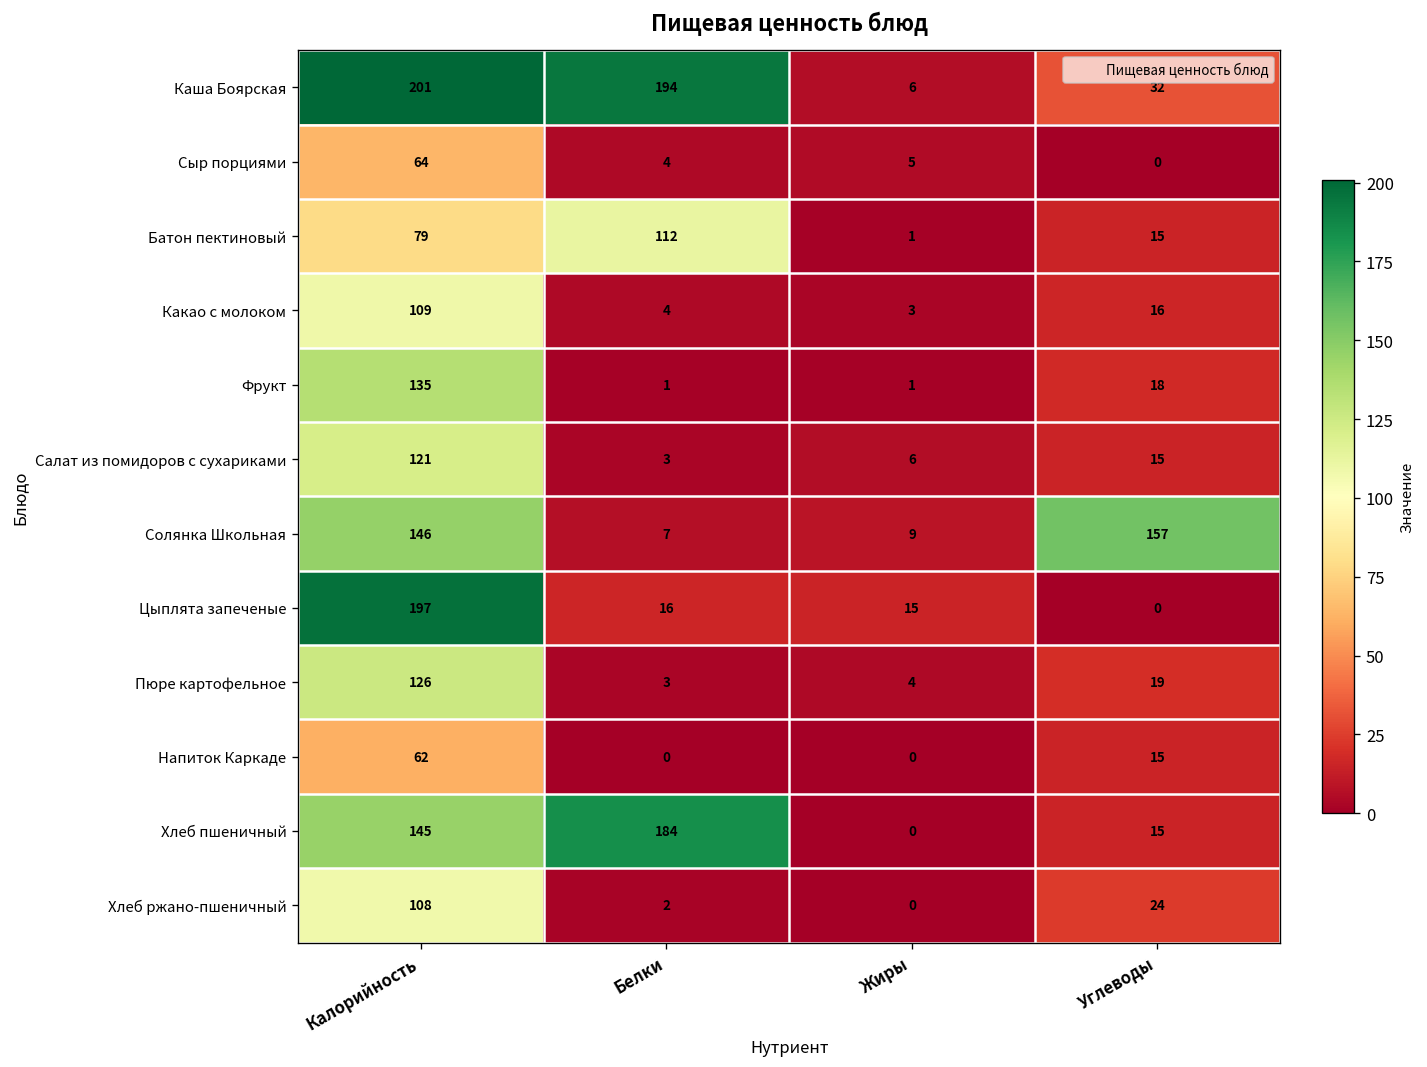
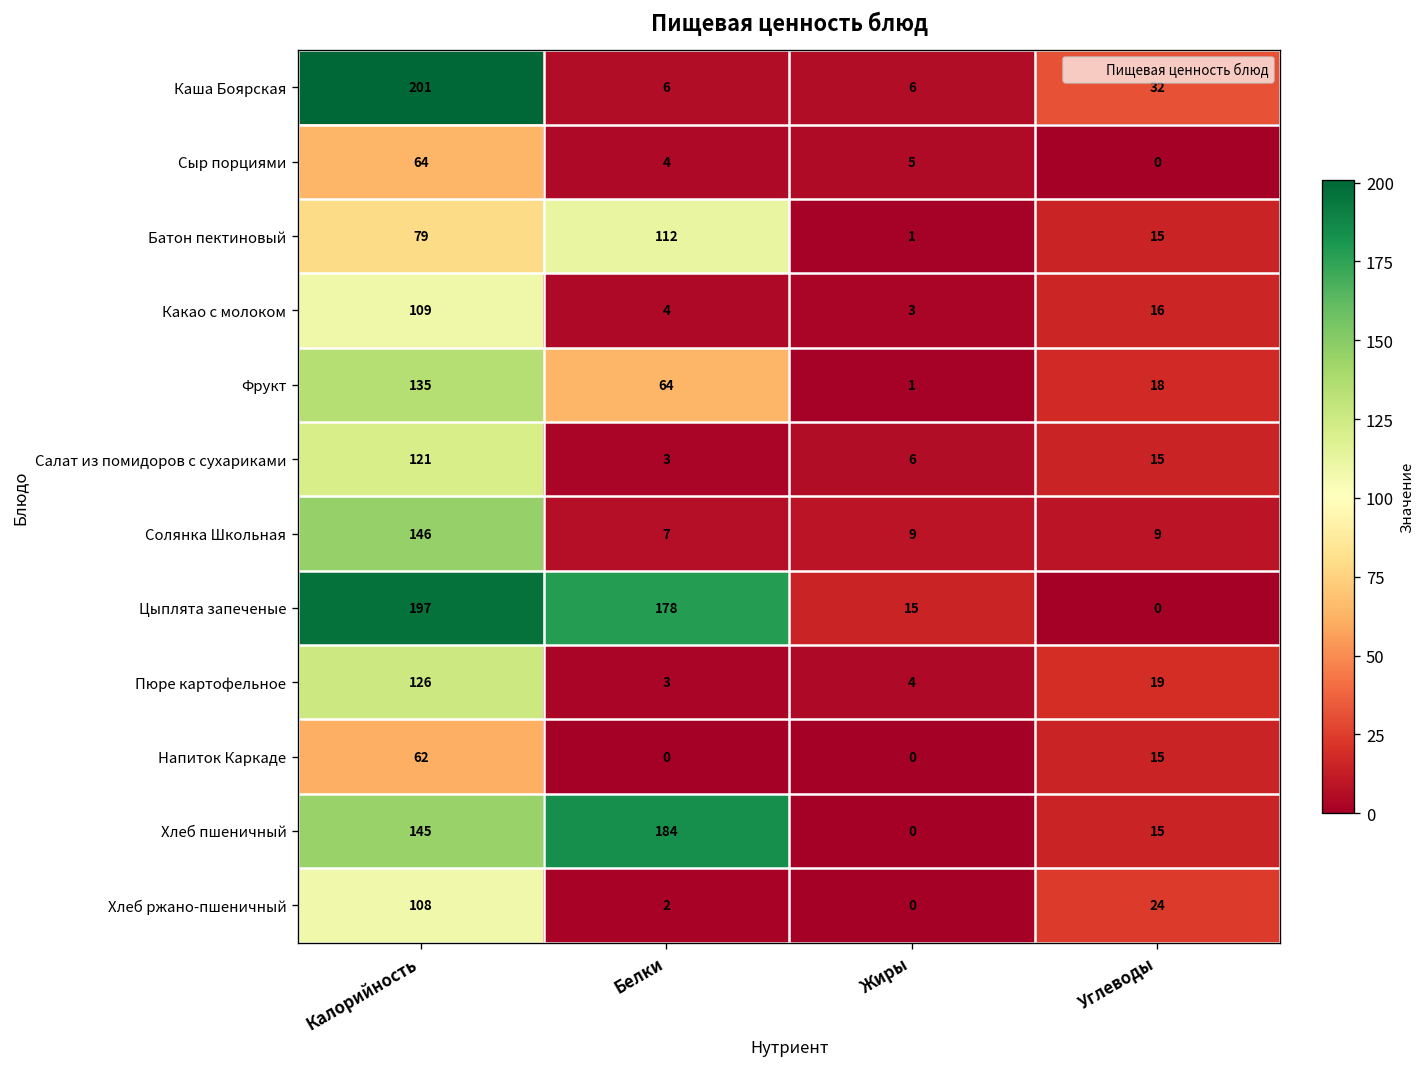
  {
    "Каша Боярская": {
      "Калорийность": 201,
-     "Белки": 194,
+     "Белки": 6,
      "Жиры": 6
    },
    "Сыр порциями": {
      "Калорийность": 64,
      "Белки": 4,
      "Жиры": 5,
      "Углеводы": 0
    },
    "Батон пектиновый": {
      "Калорийность": 79,
      "Белки": 112,
      "Жиры": 1,
      "Углеводы": 15
    },
    "Какао с молоком": {
      "Калорийность": 109,
      "Белки": 4,
      "Жиры": 3,
      "Углеводы": 16
    },
    "Фрукт": {
      "Калорийность": 135,
-     "Белки": 1,
+     "Белки": 64,
      "Жиры": 1,
      "Углеводы": 18
    },
    "Салат из помидоров с сухариками": {
      "Калорийность": 121,
      "Белки": 3,
      "Жиры": 6,
      "Углеводы": 15
    },
    "Солянка Школьная": {
      "Калорийность": 146,
      "Белки": 7,
      "Жиры": 9,
-     "Углеводы": 157
+     "Углеводы": 9
    },
    "Цыплята запеченые": {
      "Калорийность": 197,
-     "Белки": 16,
+     "Белки": 178,
      "Жиры": 15,
      "Углеводы": 0
    },
    "Пюре картофельное": {
      "Калорийность": 126,
      "Белки": 3,
      "Жиры": 4,
      "Углеводы": 19
    },
    "Напиток Каркаде": {
      "Калорийность": 62,
      "Белки": 0,
      "Жиры": 0,
      "Углеводы": 15
    },
    "Хлеб пшеничный": {
      "Калорийность": 145,
      "Белки": 184,
      "Жиры": 0,
      "Углеводы": 15
    },
    "Хлеб ржано-пшеничный": {
      "Калорийность": 108,
      "Белки": 2,
      "Жиры": 0,
      "Углеводы": 24
    }
  }
